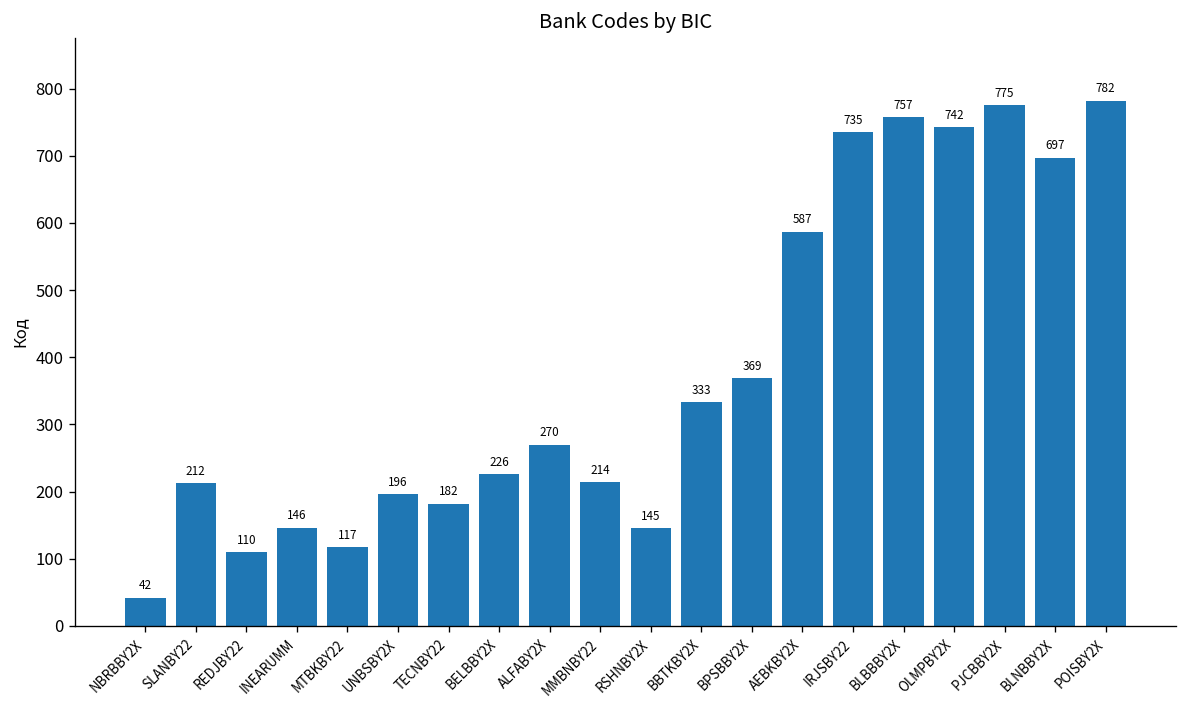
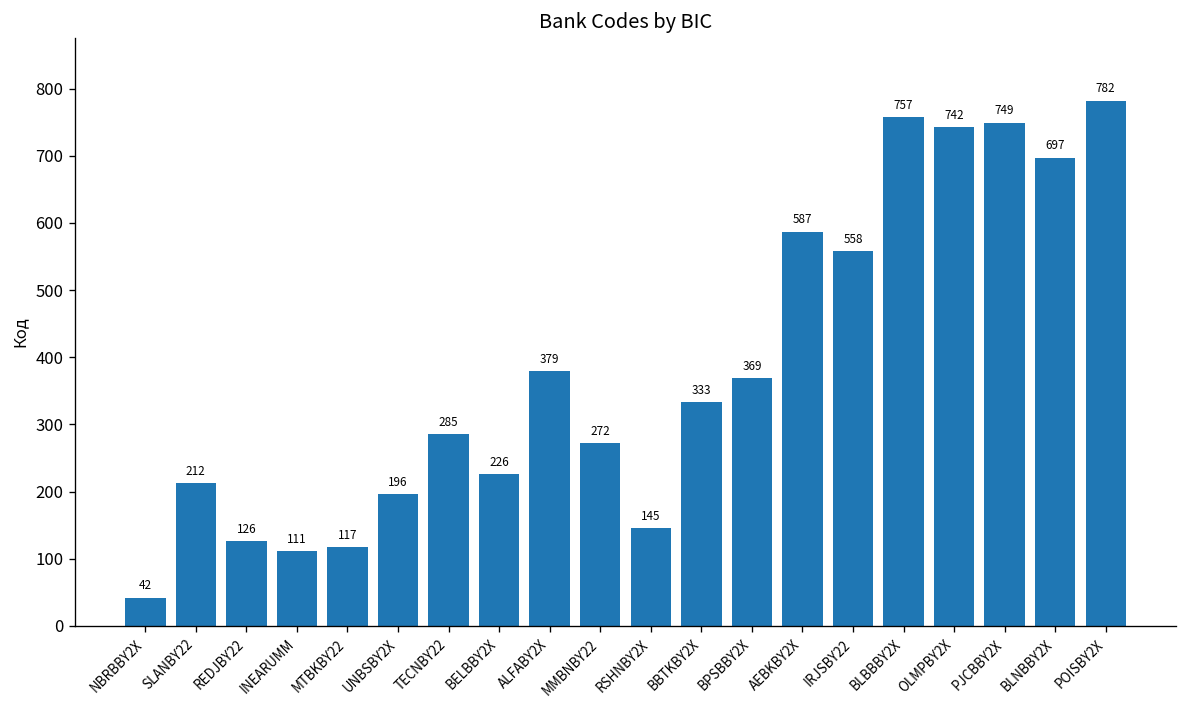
  {
    "NBRBBY2X": 42,
    "SLANBY22": 212,
-   "REDJBY22": 110,
-   "INEARUMM": 146,
+   "REDJBY22": 126,
+   "INEARUMM": 111,
    "MTBKBY22": 117,
    "UNBSBY2X": 196,
-   "TECNBY22": 182,
+   "TECNBY22": 285,
    "BELBBY2X": 226,
-   "ALFABY2X": 270,
-   "MMBNBY22": 214,
+   "ALFABY2X": 379,
+   "MMBNBY22": 272,
    "RSHNBY2X": 145,
    "BBTKBY2X": 333,
    "BPSBBY2X": 369,
    "AEBKBY2X": 587,
-   "IRJSBY22": 735,
+   "IRJSBY22": 558,
    "BLBBBY2X": 757,
    "OLMPBY2X": 742,
-   "PJCBBY2X": 775,
+   "PJCBBY2X": 749,
    "BLNBBY2X": 697,
    "POISBY2X": 782
  }
